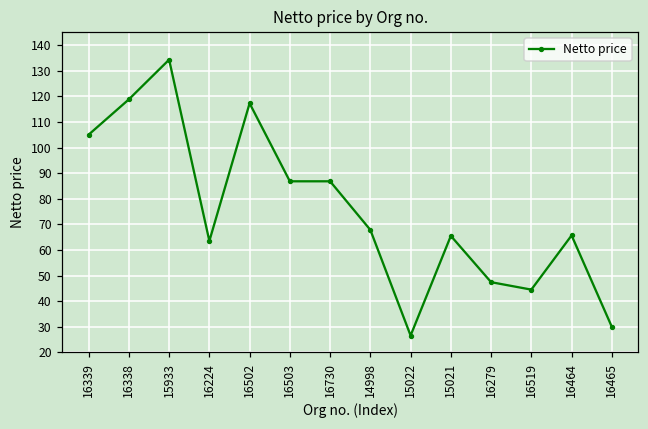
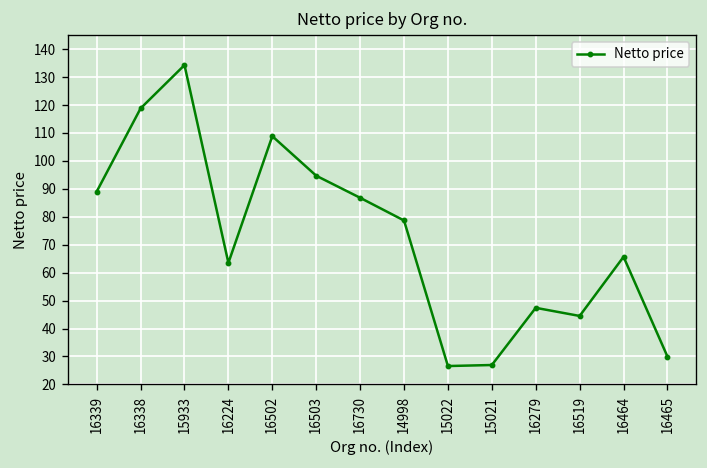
  {
-   "16339": 105,
+   "16339": 89,
    "16338": 119,
    "15933": 134,
    "16224": 64,
-   "16502": 117,
-   "16503": 87,
+   "16502": 109,
+   "16503": 95,
    "16730": 87,
-   "14998": 68,
+   "14998": 79,
    "15022": 27,
-   "15021": 65,
+   "15021": 27,
    "16279": 47,
    "16519": 45,
    "16464": 66,
    "16465": 30
  }
